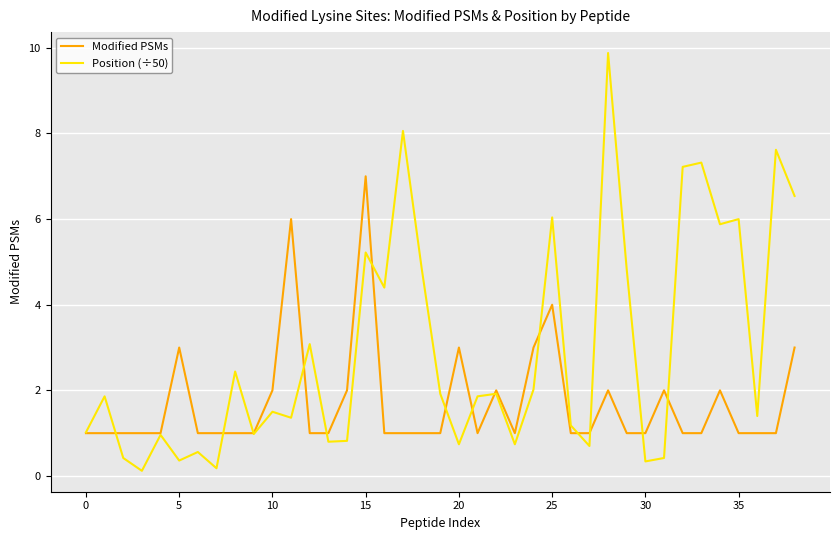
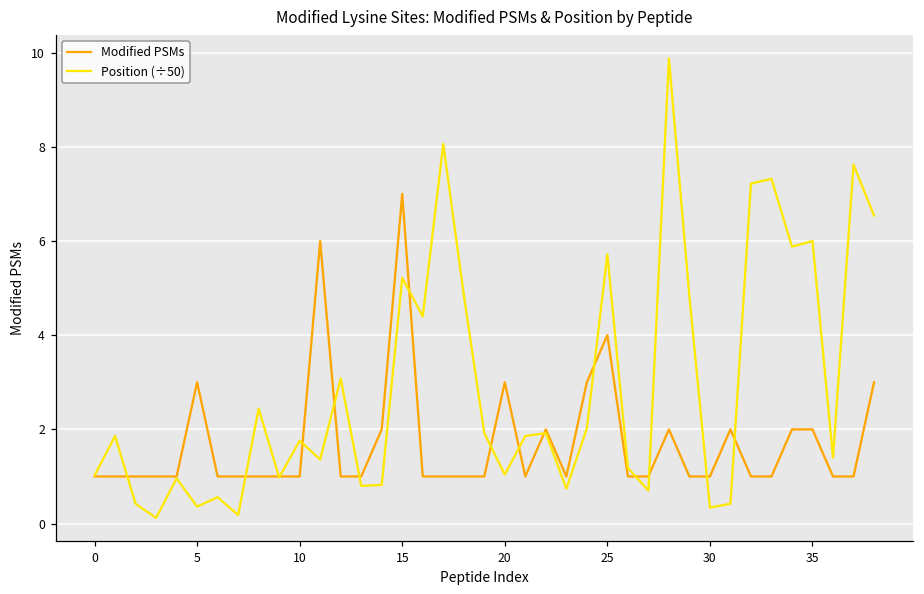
  {
    "Modified PSMs": {
      "5": 3,
-     "10": 2,
+     "10": 1,
      "15": 7,
      "20": 3,
      "25": 4,
      "30": 1,
-     "35": 1
+     "35": 2
    },
    "Position (÷50)": {
      "5": 0.4,
-     "10": 1.5,
+     "10": 1.8,
      "15": 5.2,
-     "20": 0.7,
-     "25": 6.0,
+     "20": 1.0,
+     "25": 5.7,
      "30": 0.3,
      "35": 6.0
    }
  }
